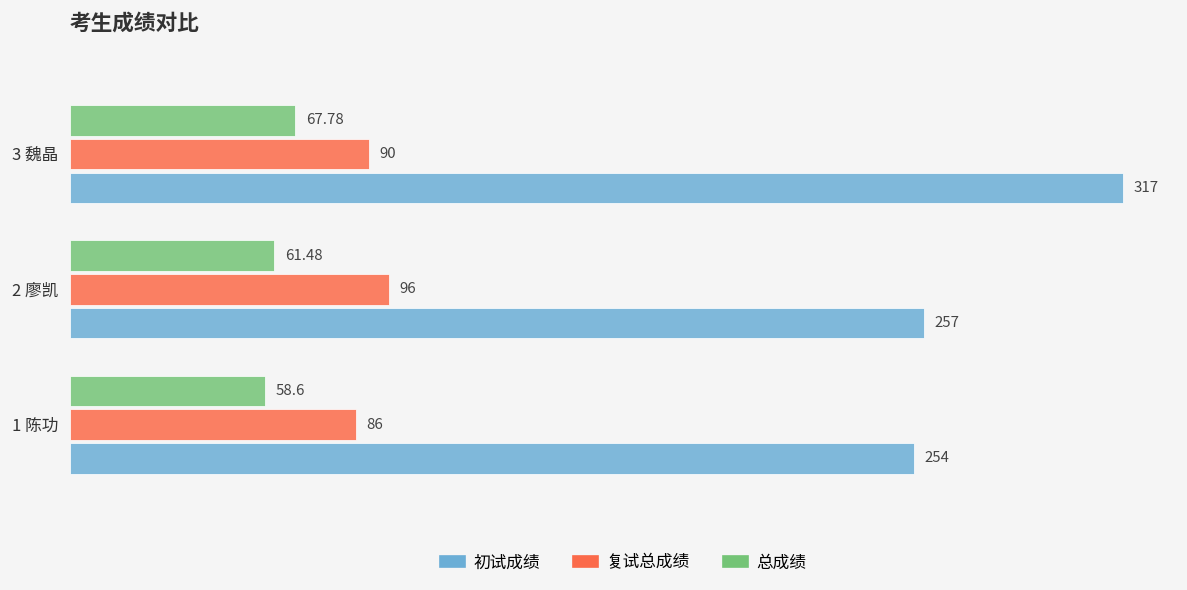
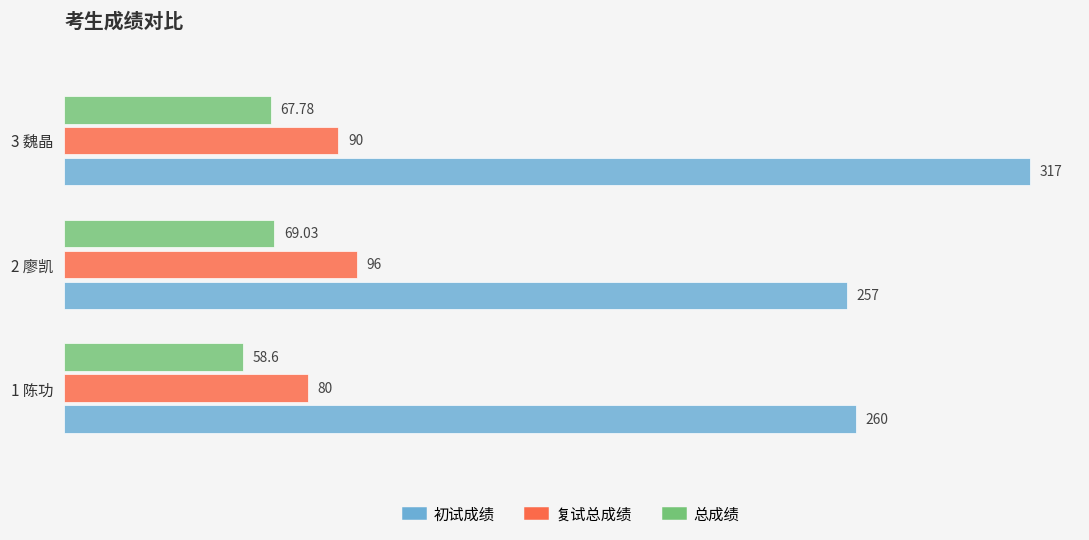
  {
    "初试成绩": {
      "3 魏晶": 317,
      "2 廖凯": 257,
-     "1 陈功": 254
+     "1 陈功": 260
    },
    "复试总成绩": {
      "3 魏晶": 90,
      "2 廖凯": 96,
-     "1 陈功": 86
+     "1 陈功": 80
    },
    "总成绩": {
      "3 魏晶": 67.78,
-     "2 廖凯": 61.48,
+     "2 廖凯": 69.03,
      "1 陈功": 58.6
    }
  }
